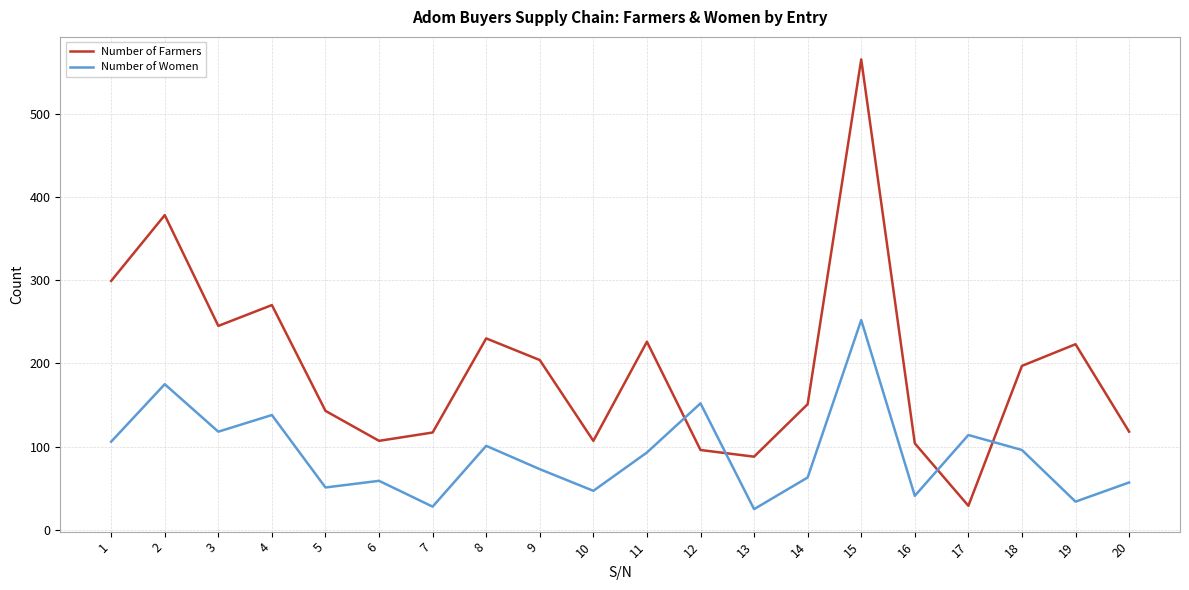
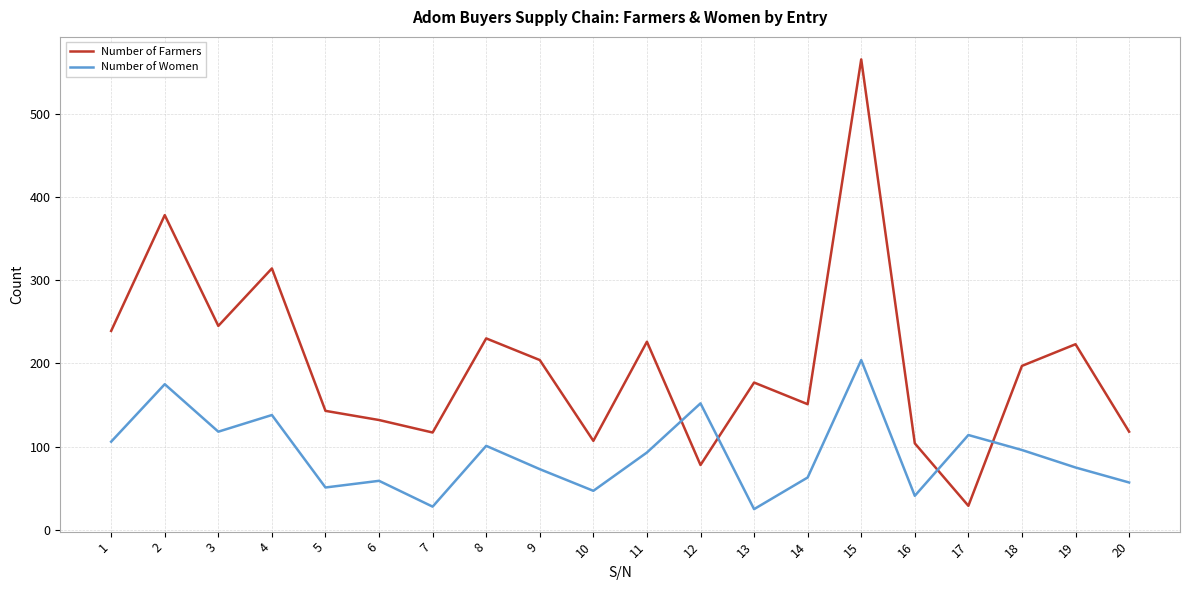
  {
    "Number of Farmers": {
-     "1": 300,
+     "1": 240,
      "2": 380,
      "3": 250,
-     "4": 270,
+     "4": 310,
      "5": 140,
-     "6": 110,
+     "6": 130,
      "7": 120,
      "8": 230,
      "9": 200,
      "10": 110,
      "11": 230,
-     "12": 100,
-     "13": 90,
+     "12": 80,
+     "13": 180,
      "14": 150,
      "15": 570,
      "16": 100,
      "17": 30,
      "18": 200,
      "19": 220,
      "20": 120
    },
    "Number of Women": {
      "1": 110,
      "2": 180,
      "3": 120,
      "4": 140,
      "5": 50,
      "6": 60,
      "7": 30,
      "8": 100,
      "9": 70,
      "10": 50,
      "11": 90,
      "12": 150,
      "13": 30,
      "14": 60,
-     "15": 250,
+     "15": 200,
      "16": 40,
      "17": 110,
      "18": 100,
-     "19": 30,
+     "19": 80,
      "20": 60
    }
  }
